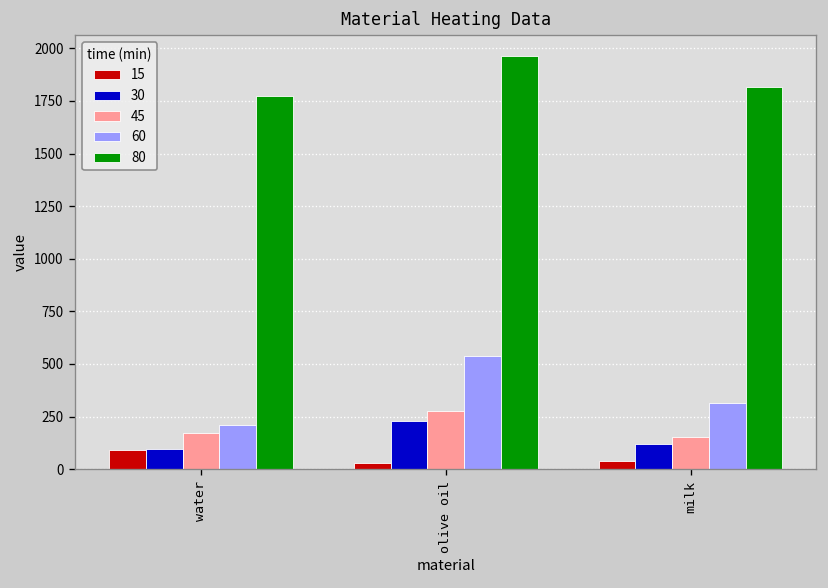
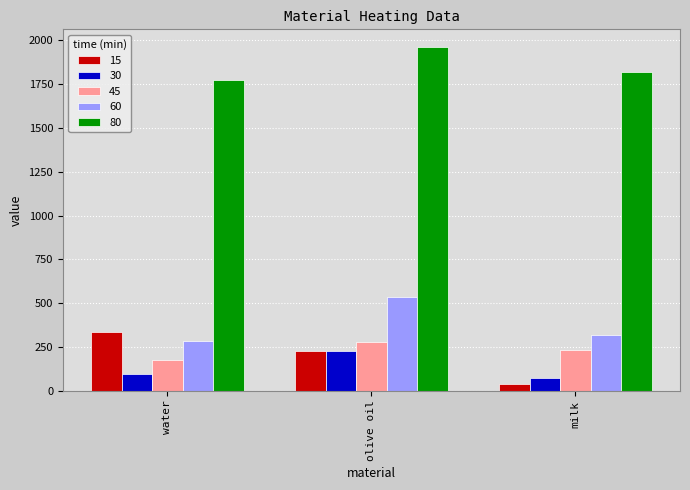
  {
    "15": {
-     "water": 90,
-     "olive oil": 30,
+     "water": 330,
+     "olive oil": 230,
      "milk": 40
    },
    "30": {
      "water": 100,
      "olive oil": 230,
-     "milk": 120
+     "milk": 70
    },
    "45": {
      "water": 170,
      "olive oil": 280,
-     "milk": 150
+     "milk": 230
    },
    "60": {
-     "water": 210,
+     "water": 280,
      "olive oil": 540,
      "milk": 320
    },
    "80": {
      "water": 1770,
      "olive oil": 1960,
      "milk": 1820
    }
  }
